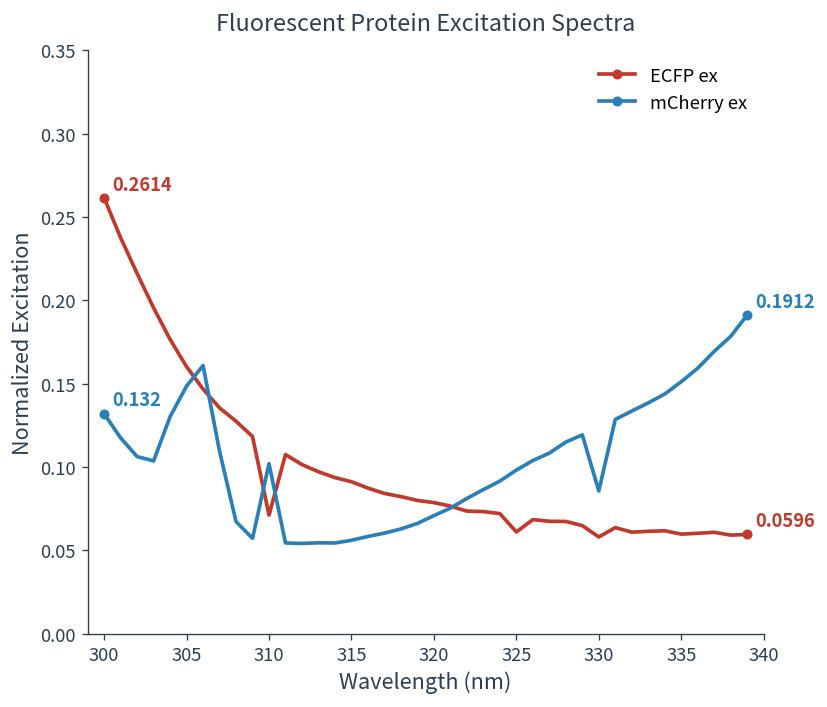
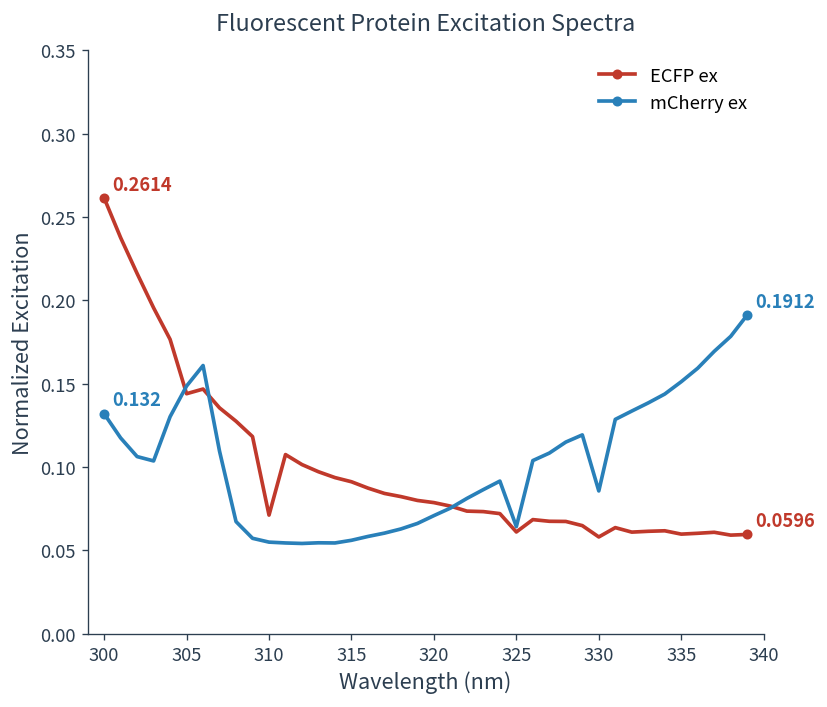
  {
    "ECFP ex": {
-     "305": 0.160,
+     "305": 0.144,
      "310": 0.071,
      "315": 0.091,
      "320": 0.079,
      "325": 0.061,
      "330": 0.058,
      "335": 0.060
    },
    "mCherry ex": {
      "305": 0.149,
-     "310": 0.102,
+     "310": 0.055,
      "315": 0.056,
      "320": 0.071,
-     "325": 0.098,
+     "325": 0.064,
      "330": 0.086,
      "335": 0.151
    }
  }
